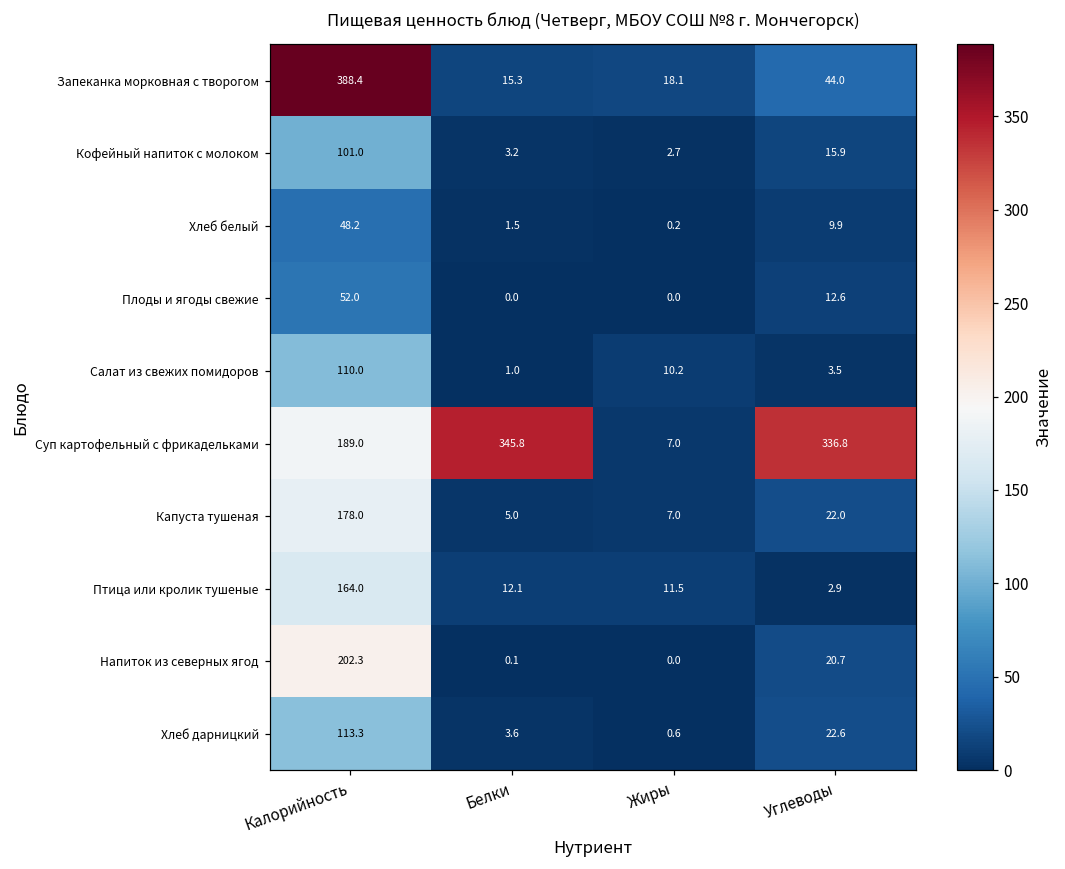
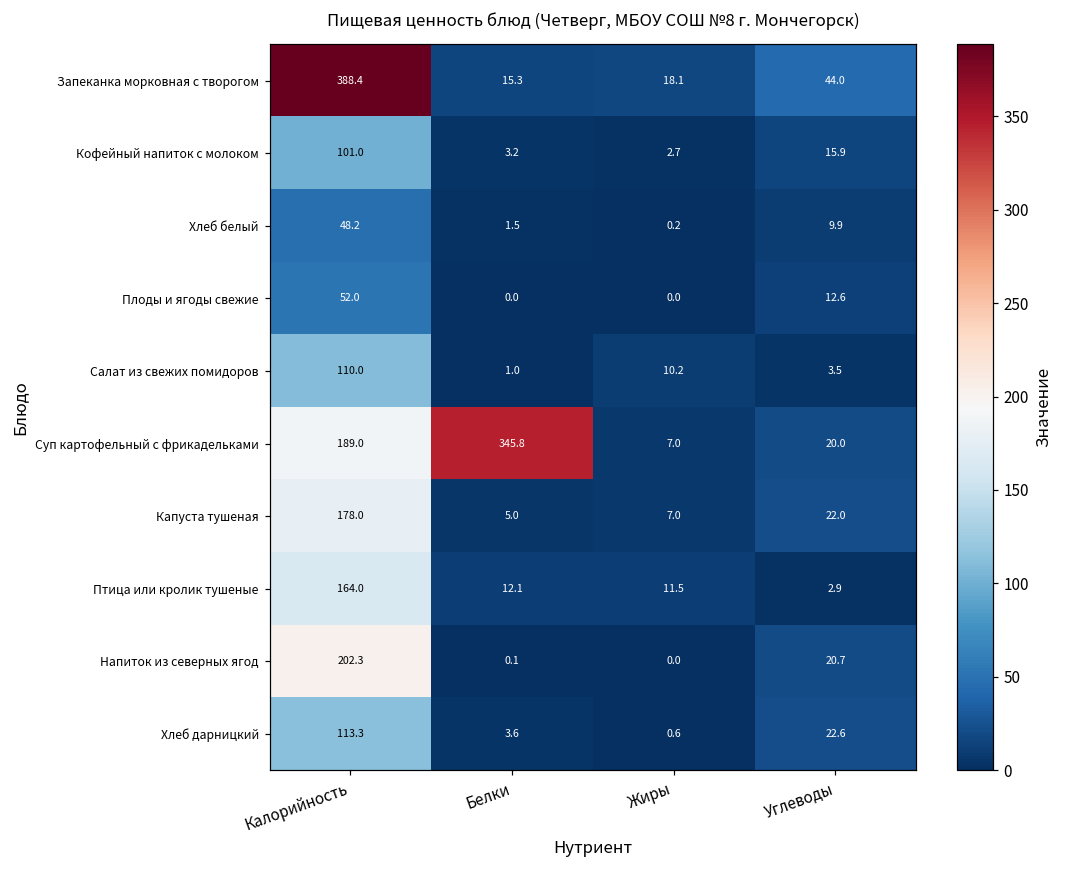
  {
    "Запеканка морковная с творогом": {
      "Калорийность": 388.4,
      "Белки": 15.3,
      "Жиры": 18.1,
      "Углеводы": 44.0
    },
    "Кофейный напиток с молоком": {
      "Калорийность": 101.0,
      "Белки": 3.2,
      "Жиры": 2.7,
      "Углеводы": 15.9
    },
    "Хлеб белый": {
      "Калорийность": 48.2,
      "Белки": 1.5,
      "Жиры": 0.2,
      "Углеводы": 9.9
    },
    "Плоды и ягоды свежие": {
      "Калорийность": 52.0,
      "Белки": 0.0,
      "Жиры": 0.0,
      "Углеводы": 12.6
    },
    "Салат из свежих помидоров": {
      "Калорийность": 110.0,
      "Белки": 1.0,
      "Жиры": 10.2,
      "Углеводы": 3.5
    },
    "Суп картофельный с фрикадельками": {
      "Калорийность": 189.0,
      "Белки": 345.8,
      "Жиры": 7.0,
-     "Углеводы": 336.8
+     "Углеводы": 20.0
    },
    "Капуста тушеная": {
      "Калорийность": 178.0,
      "Белки": 5.0,
      "Жиры": 7.0,
      "Углеводы": 22.0
    },
    "Птица или кролик тушеные": {
      "Калорийность": 164.0,
      "Белки": 12.1,
      "Жиры": 11.5,
      "Углеводы": 2.9
    },
    "Напиток из северных ягод": {
      "Калорийность": 202.3,
      "Белки": 0.1,
      "Жиры": 0.0,
      "Углеводы": 20.7
    },
    "Хлеб дарницкий": {
      "Калорийность": 113.3,
      "Белки": 3.6,
      "Жиры": 0.6,
      "Углеводы": 22.6
    }
  }
